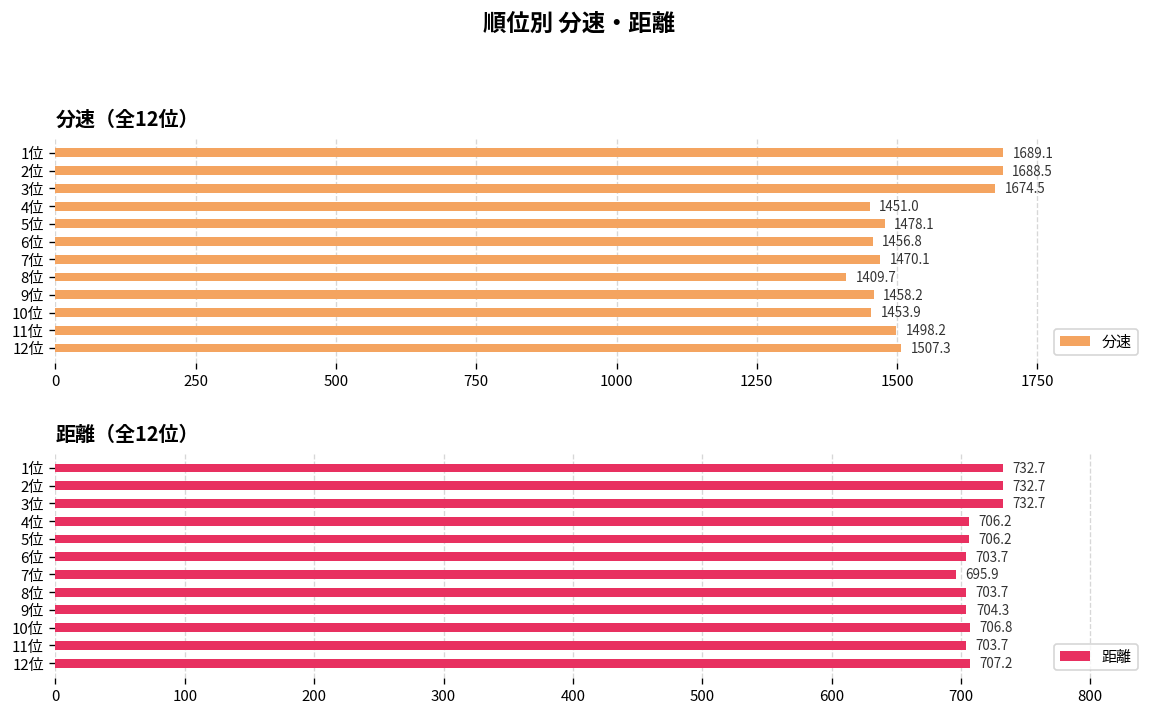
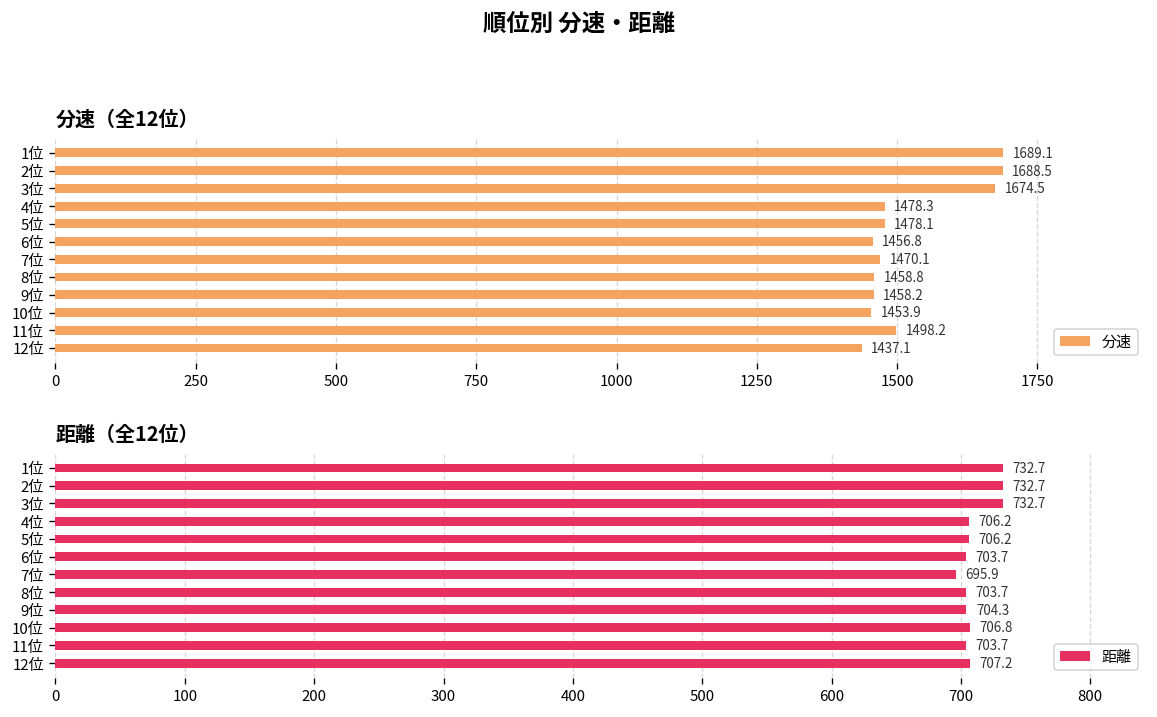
  {
    "分速（全12位）": {
      "1位": 1689.1,
      "2位": 1688.5,
      "3位": 1674.5,
-     "4位": 1451.0,
+     "4位": 1478.3,
      "5位": 1478.1,
      "6位": 1456.8,
      "7位": 1470.1,
-     "8位": 1409.7,
+     "8位": 1458.8,
      "9位": 1458.2,
      "10位": 1453.9,
      "11位": 1498.2,
-     "12位": 1507.3
+     "12位": 1437.1
    },
    "距離（全12位）": {
      "1位": 732.7,
      "2位": 732.7,
      "3位": 732.7,
      "4位": 706.2,
      "5位": 706.2,
      "6位": 703.7,
      "7位": 695.9,
      "8位": 703.7,
      "9位": 704.3,
      "10位": 706.8,
      "11位": 703.7,
      "12位": 707.2
    }
  }
